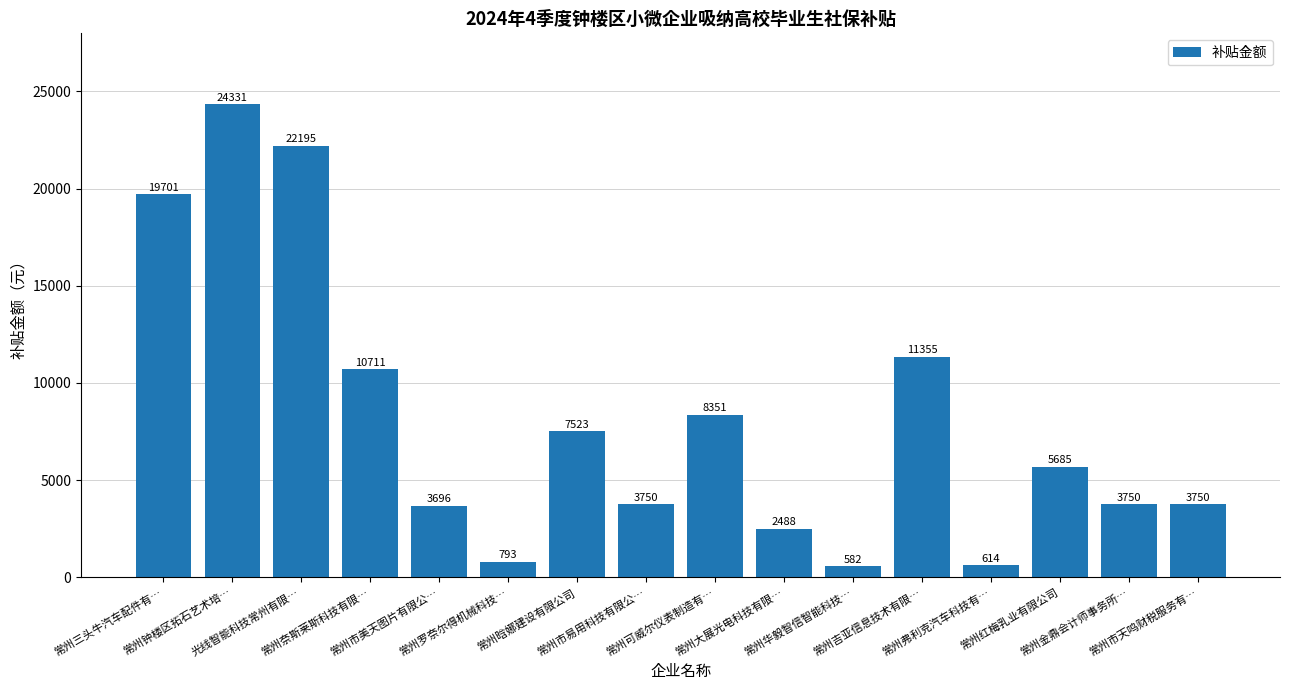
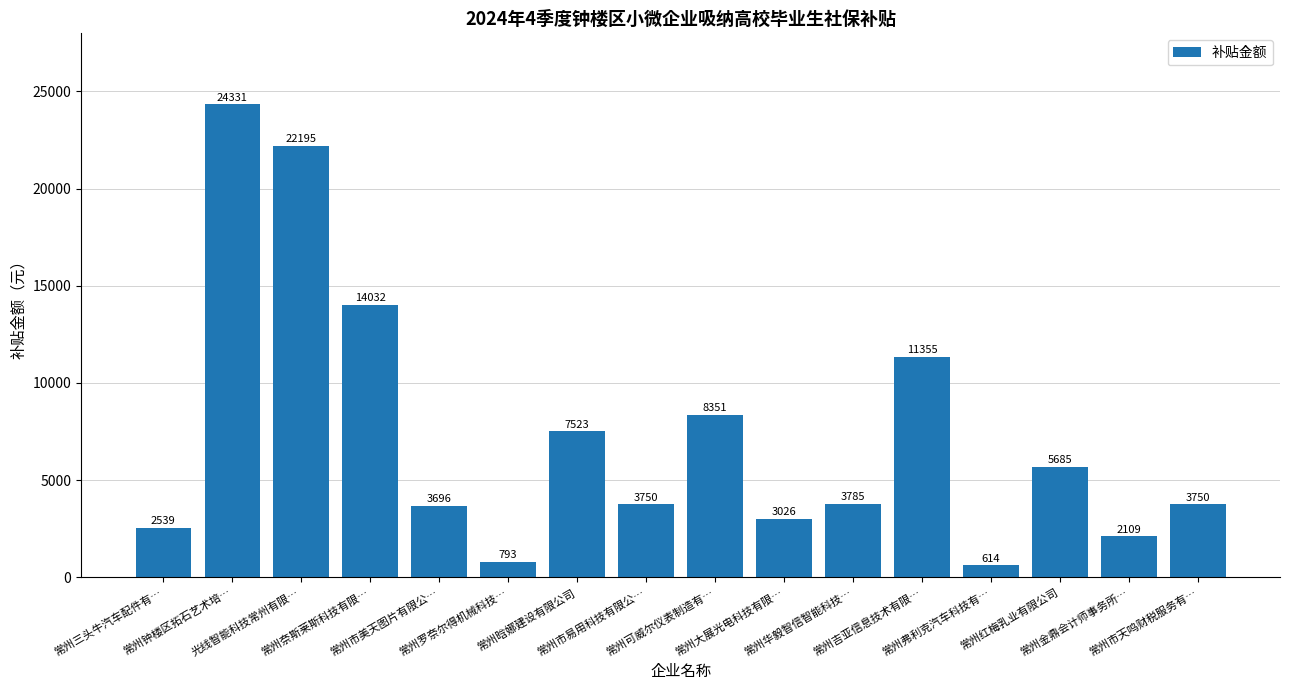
  {
-   "常州三头牛汽车配件有…": 19701,
+   "常州三头牛汽车配件有…": 2539,
    "常州钟楼区拓石艺术培…": 24331,
    "光线智能科技常州有限…": 22195,
-   "常州奈斯莱斯科技有限…": 10711,
+   "常州奈斯莱斯科技有限…": 14032,
    "常州市美天图片有限公…": 3696,
    "常州罗奈尔得机械科技…": 793,
    "常州晗娜建设有限公司": 7523,
    "常州市易用科技有限公…": 3750,
    "常州可威尔仪表制造有…": 8351,
-   "常州大展光电科技有限…": 2488,
-   "常州华毅智信智能科技…": 582,
+   "常州大展光电科技有限…": 3026,
+   "常州华毅智信智能科技…": 3785,
    "常州吉亚信息技术有限…": 11355,
    "常州弗利克汽车科技有…": 614,
    "常州红梅乳业有限公司": 5685,
-   "常州金鼎会计师事务所…": 3750,
+   "常州金鼎会计师事务所…": 2109,
    "常州市天鸣财税服务有…": 3750
  }
